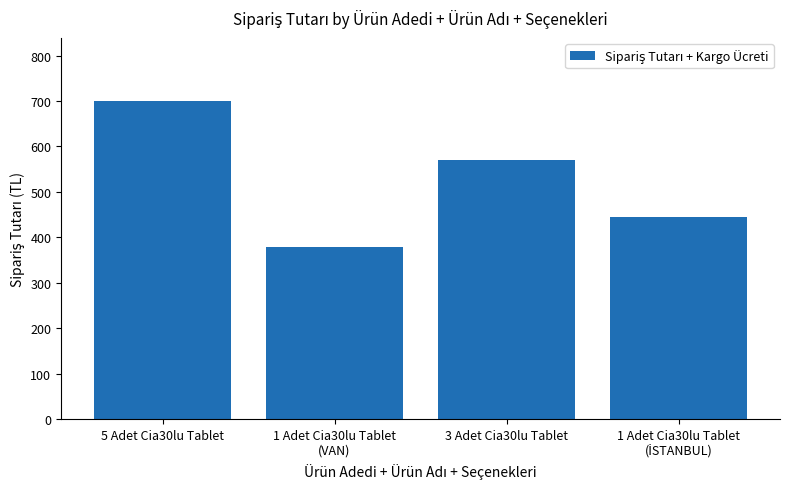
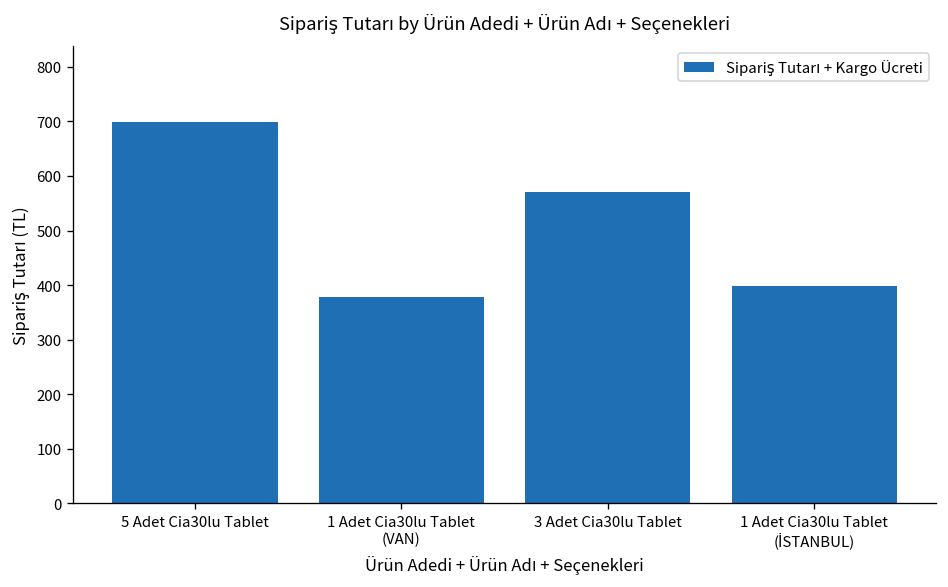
  {
    "5 Adet Cia30lu Tablet": 700,
    "1 Adet Cia30lu Tablet (VAN)": 380,
    "3 Adet Cia30lu Tablet": 570,
-   "1 Adet Cia30lu Tablet (İSTANBUL)": 450
+   "1 Adet Cia30lu Tablet (İSTANBUL)": 400
  }
